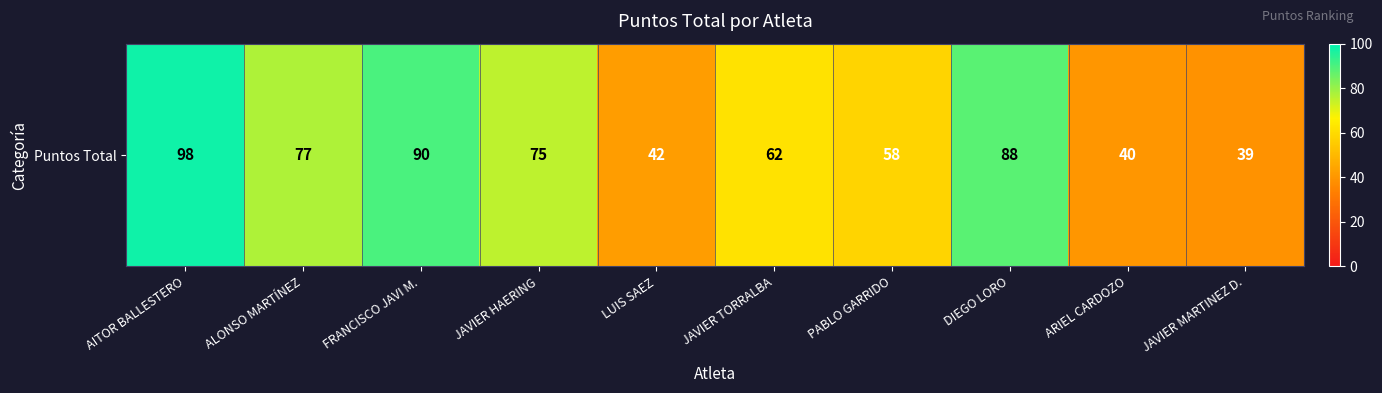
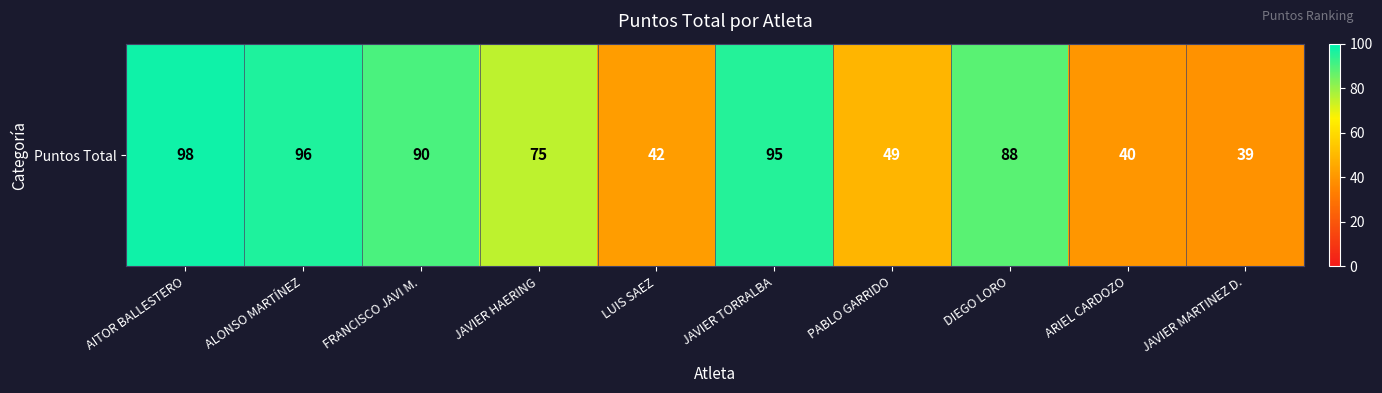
  {
    "Puntos Total": {
      "AITOR BALLESTERO": 98,
-     "ALONSO MARTÍNEZ": 77,
+     "ALONSO MARTÍNEZ": 96,
      "FRANCISCO JAVI M.": 90,
      "JAVIER HAERING": 75,
      "LUIS SAEZ": 42,
-     "JAVIER TORRALBA": 62,
-     "PABLO GARRIDO": 58,
+     "JAVIER TORRALBA": 95,
+     "PABLO GARRIDO": 49,
      "DIEGO LORO": 88,
      "ARIEL CARDOZO": 40,
      "JAVIER MARTINEZ D.": 39
    }
  }
